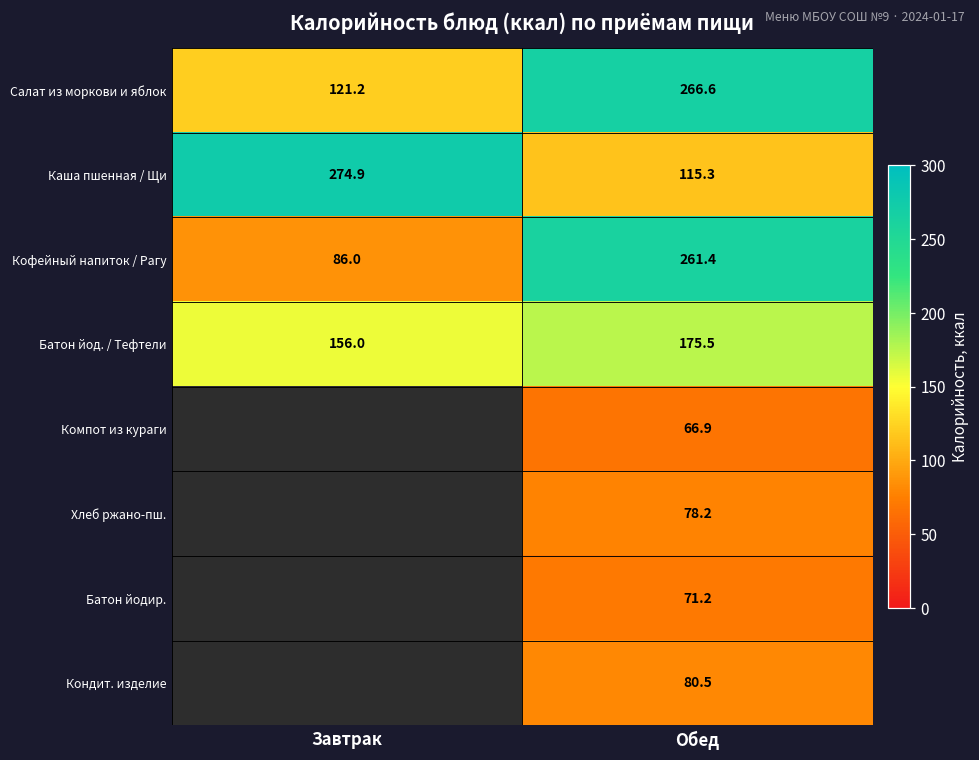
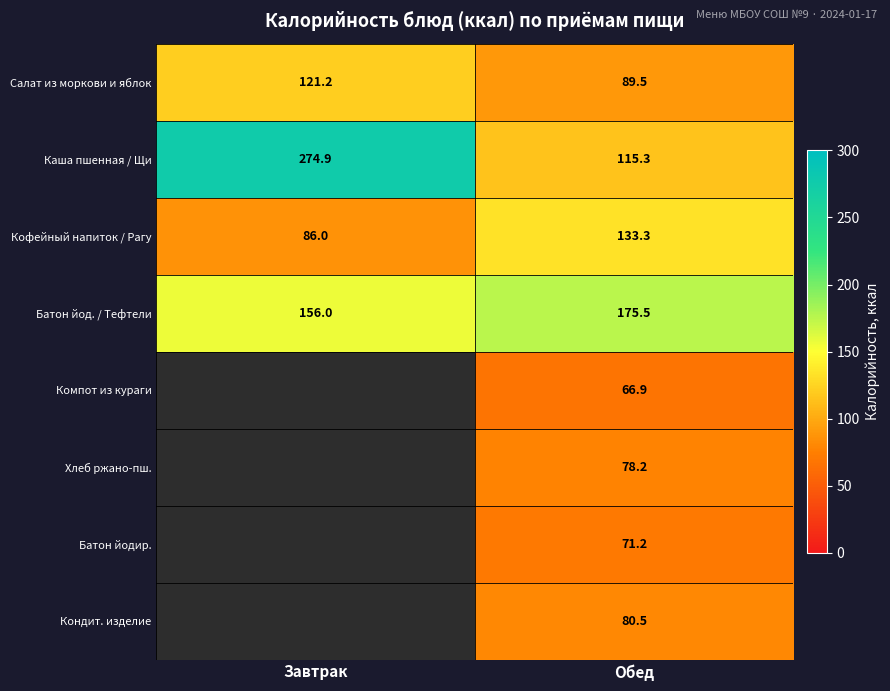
  {
    "Салат из моркови и яблок": {
      "Завтрак": 121.2,
-     "Обед": 266.6
+     "Обед": 89.5
    },
    "Каша пшенная / Щи": {
      "Завтрак": 274.9,
      "Обед": 115.3
    },
    "Кофейный напиток / Рагу": {
      "Завтрак": 86.0,
-     "Обед": 261.4
+     "Обед": 133.3
    },
    "Батон йод. / Тефтели": {
      "Завтрак": 156.0,
      "Обед": 175.5
    },
    "Компот из кураги": {
      "Обед": 66.9
    },
    "Хлеб ржано-пш.": {
      "Обед": 78.2
    },
    "Батон йодир.": {
      "Обед": 71.2
    },
    "Кондит. изделие": {
      "Обед": 80.5
    }
  }
